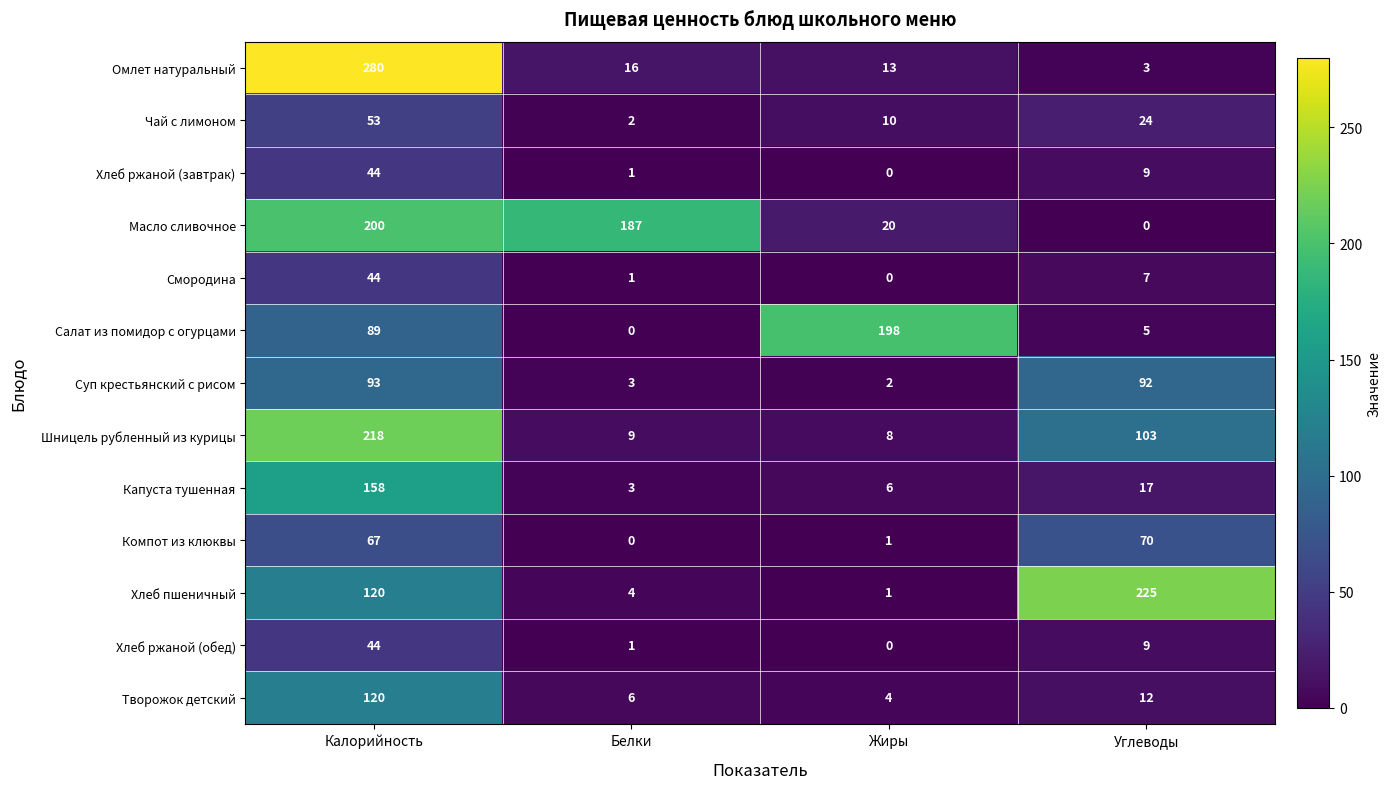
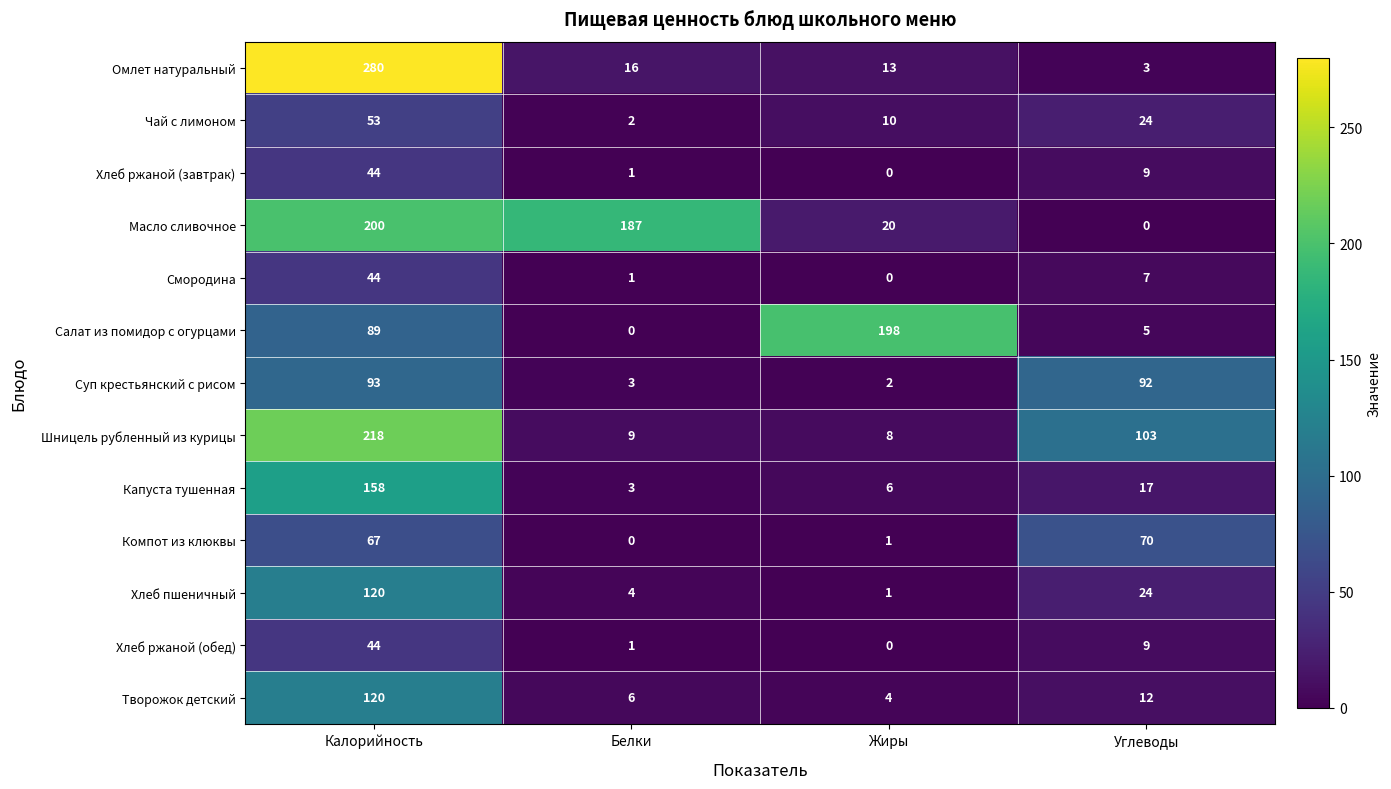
  {
    "Омлет натуральный": {
      "Калорийность": 280,
      "Белки": 16,
      "Жиры": 13,
      "Углеводы": 3
    },
    "Чай с лимоном": {
      "Калорийность": 53,
      "Белки": 2,
      "Жиры": 10,
      "Углеводы": 24
    },
    "Хлеб ржаной (завтрак)": {
      "Калорийность": 44,
      "Белки": 1,
      "Жиры": 0,
      "Углеводы": 9
    },
    "Масло сливочное": {
      "Калорийность": 200,
      "Белки": 187,
      "Жиры": 20,
      "Углеводы": 0
    },
    "Смородина": {
      "Калорийность": 44,
      "Белки": 1,
      "Жиры": 0,
      "Углеводы": 7
    },
    "Салат из помидор с огурцами": {
      "Калорийность": 89,
      "Белки": 0,
      "Жиры": 198,
      "Углеводы": 5
    },
    "Суп крестьянский с рисом": {
      "Калорийность": 93,
      "Белки": 3,
      "Жиры": 2,
      "Углеводы": 92
    },
    "Шницель рубленный из курицы": {
      "Калорийность": 218,
      "Белки": 9,
      "Жиры": 8,
      "Углеводы": 103
    },
    "Капуста тушенная": {
      "Калорийность": 158,
      "Белки": 3,
      "Жиры": 6,
      "Углеводы": 17
    },
    "Компот из клюквы": {
      "Калорийность": 67,
      "Белки": 0,
      "Жиры": 1,
      "Углеводы": 70
    },
    "Хлеб пшеничный": {
      "Калорийность": 120,
      "Белки": 4,
      "Жиры": 1,
-     "Углеводы": 225
+     "Углеводы": 24
    },
    "Хлеб ржаной (обед)": {
      "Калорийность": 44,
      "Белки": 1,
      "Жиры": 0,
      "Углеводы": 9
    },
    "Творожок детский": {
      "Калорийность": 120,
      "Белки": 6,
      "Жиры": 4,
      "Углеводы": 12
    }
  }
